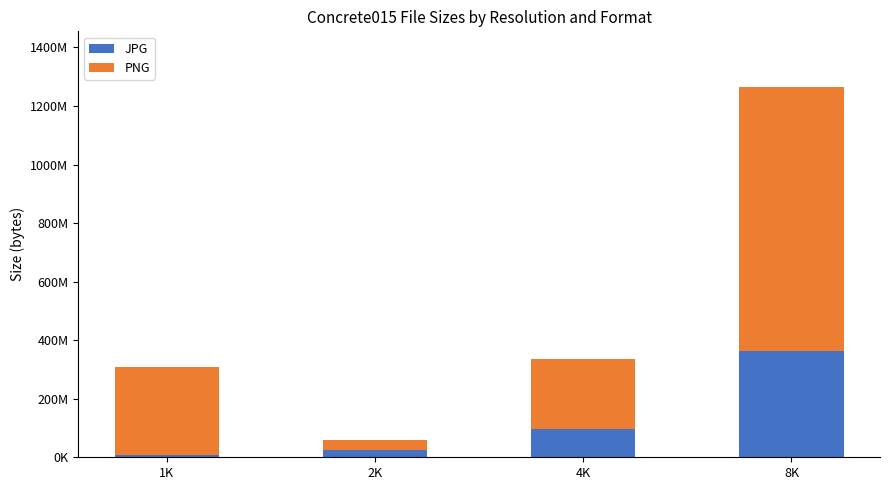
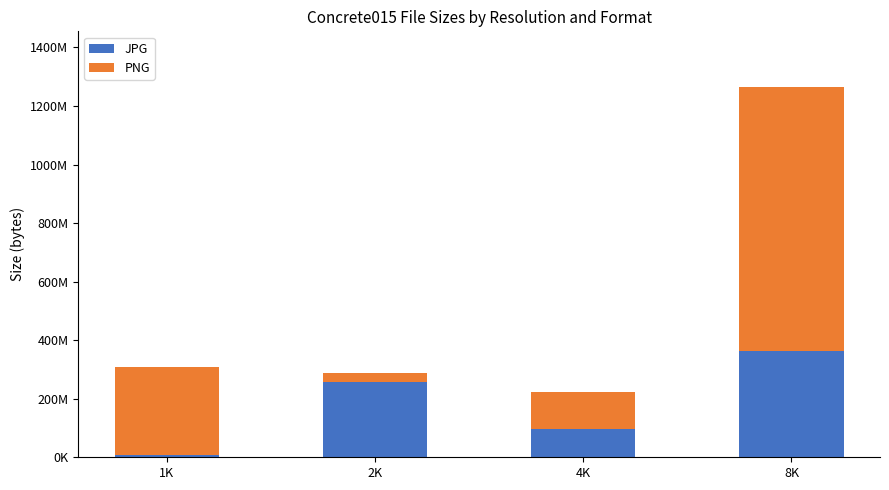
  {
    "JPG": {
-     "2K": 30000000,
+     "2K": 260000000,
      "4K": 100000000,
      "8K": 360000000
    },
    "PNG": {
      "1K": 300000000,
      "2K": 30000000,
-     "4K": 240000000,
+     "4K": 120000000,
      "8K": 900000000
    }
  }
